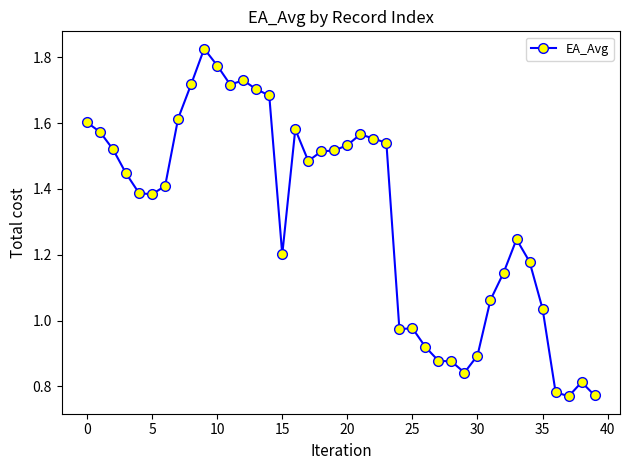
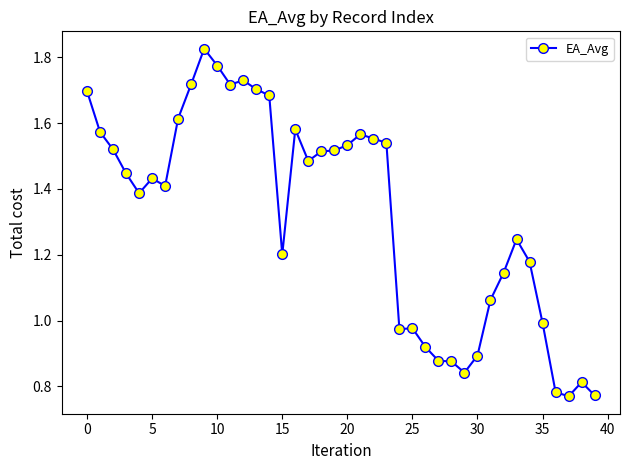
  {
-   "0": 1.60,
-   "5": 1.38,
+   "0": 1.70,
+   "5": 1.43,
    "10": 1.78,
    "15": 1.20,
    "20": 1.53,
    "25": 0.98,
    "30": 0.89,
-   "35": 1.04
+   "35": 0.99
  }
